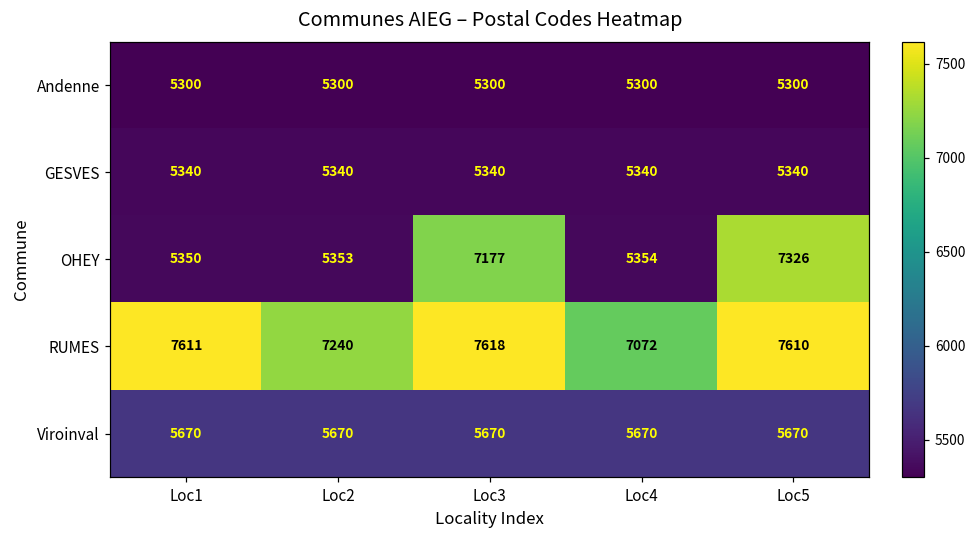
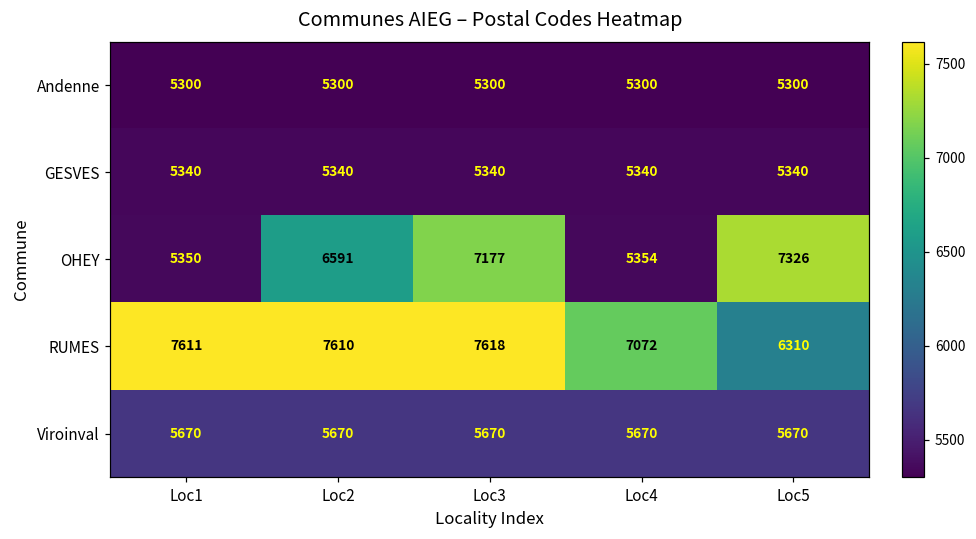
  {
    "Andenne": {
      "Loc1": 5300,
      "Loc2": 5300,
      "Loc3": 5300,
      "Loc4": 5300,
      "Loc5": 5300
    },
    "GESVES": {
      "Loc1": 5340,
      "Loc2": 5340,
      "Loc3": 5340,
      "Loc4": 5340,
      "Loc5": 5340
    },
    "OHEY": {
      "Loc1": 5350,
-     "Loc2": 5353,
+     "Loc2": 6591,
      "Loc3": 7177,
      "Loc4": 5354,
      "Loc5": 7326
    },
    "RUMES": {
      "Loc1": 7611,
-     "Loc2": 7240,
+     "Loc2": 7610,
      "Loc3": 7618,
      "Loc4": 7072,
-     "Loc5": 7610
+     "Loc5": 6310
    },
    "Viroinval": {
      "Loc1": 5670,
      "Loc2": 5670,
      "Loc3": 5670,
      "Loc4": 5670,
      "Loc5": 5670
    }
  }
